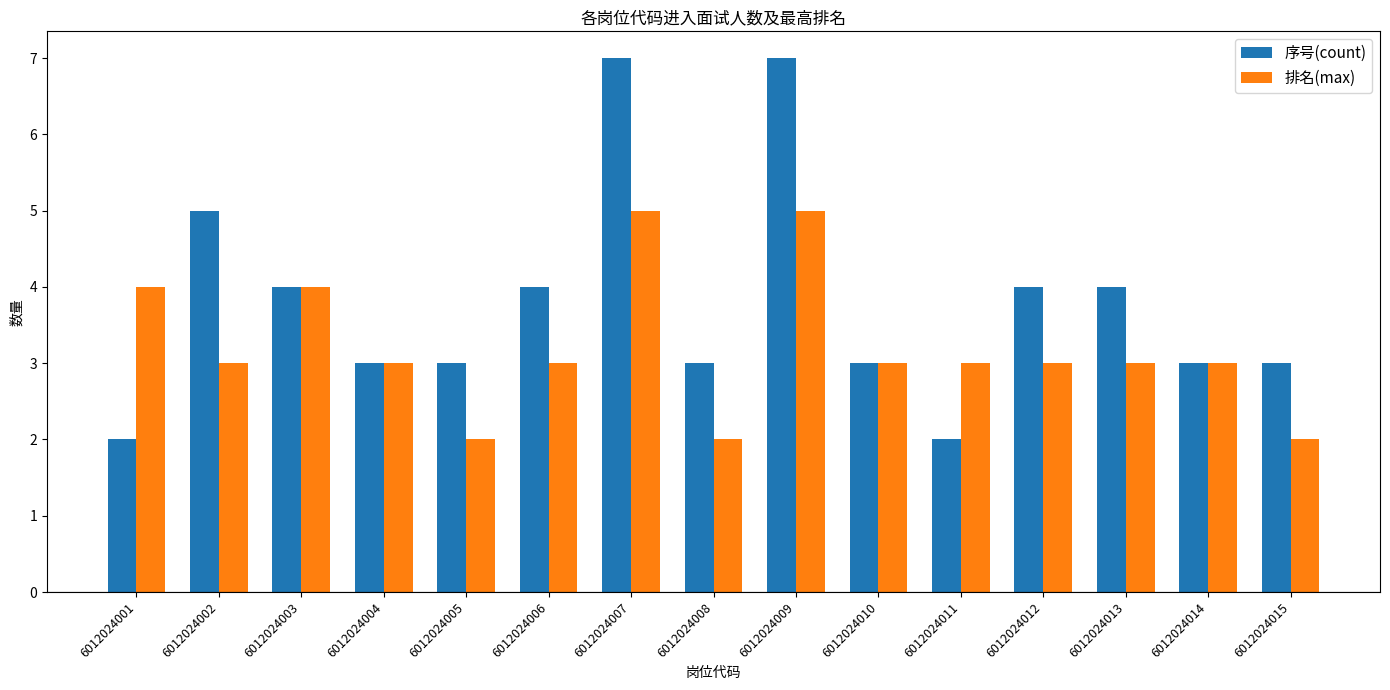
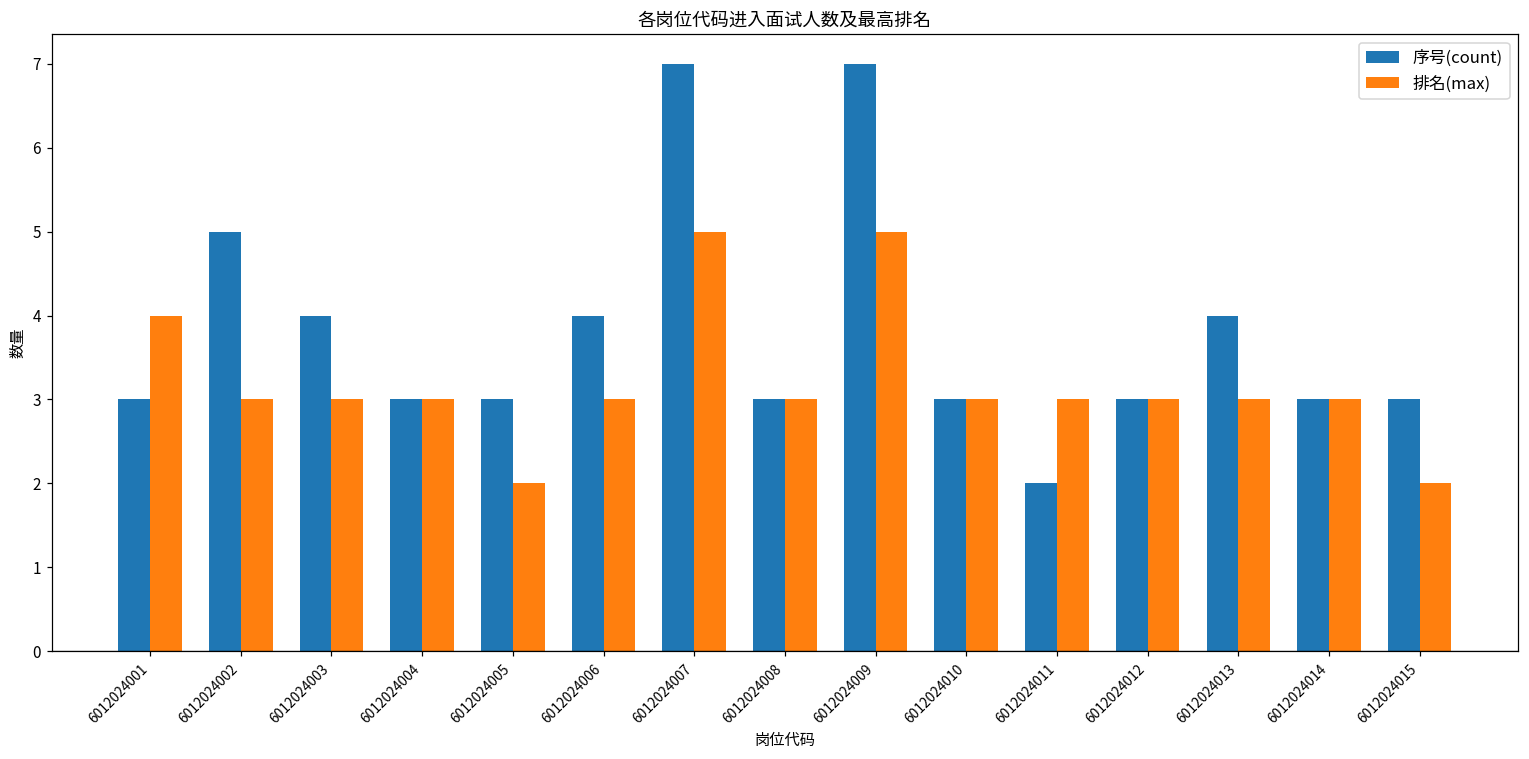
  {
    "序号(count)": {
-     "6012024001": 2,
+     "6012024001": 3,
      "6012024002": 5,
      "6012024003": 4,
      "6012024004": 3,
      "6012024005": 3,
      "6012024006": 4,
      "6012024007": 7,
      "6012024008": 3,
      "6012024009": 7,
      "6012024010": 3,
      "6012024011": 2,
-     "6012024012": 4,
+     "6012024012": 3,
      "6012024013": 4,
      "6012024014": 3,
      "6012024015": 3
    },
    "排名(max)": {
      "6012024001": 4,
      "6012024002": 3,
-     "6012024003": 4,
+     "6012024003": 3,
      "6012024004": 3,
      "6012024005": 2,
      "6012024006": 3,
      "6012024007": 5,
-     "6012024008": 2,
+     "6012024008": 3,
      "6012024009": 5,
      "6012024010": 3,
      "6012024011": 3,
      "6012024012": 3,
      "6012024013": 3,
      "6012024014": 3,
      "6012024015": 2
    }
  }
